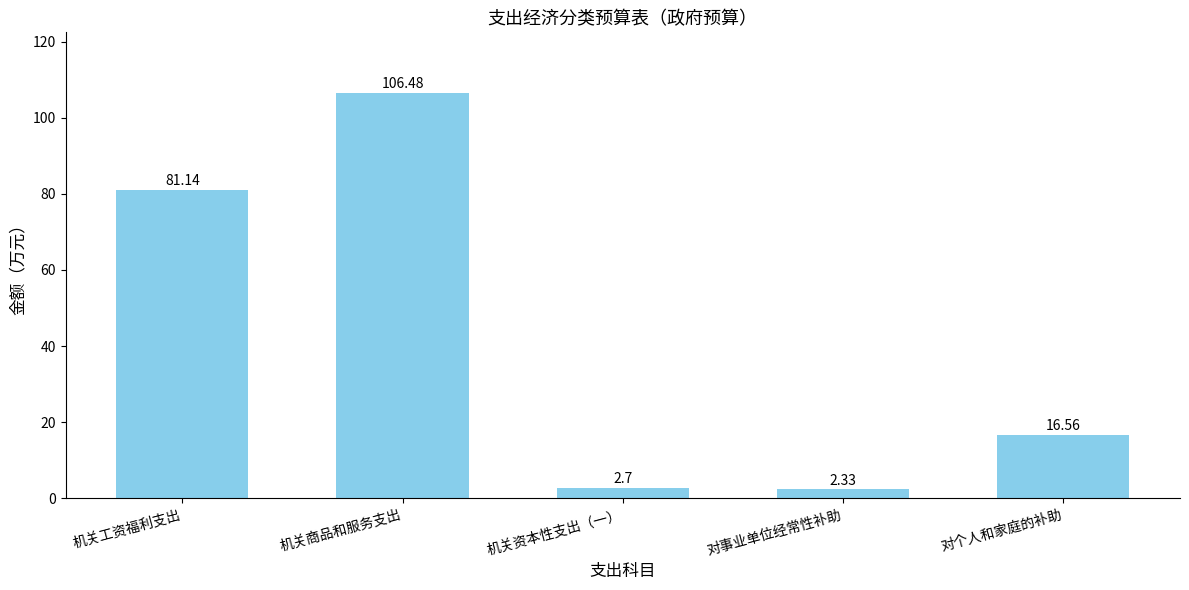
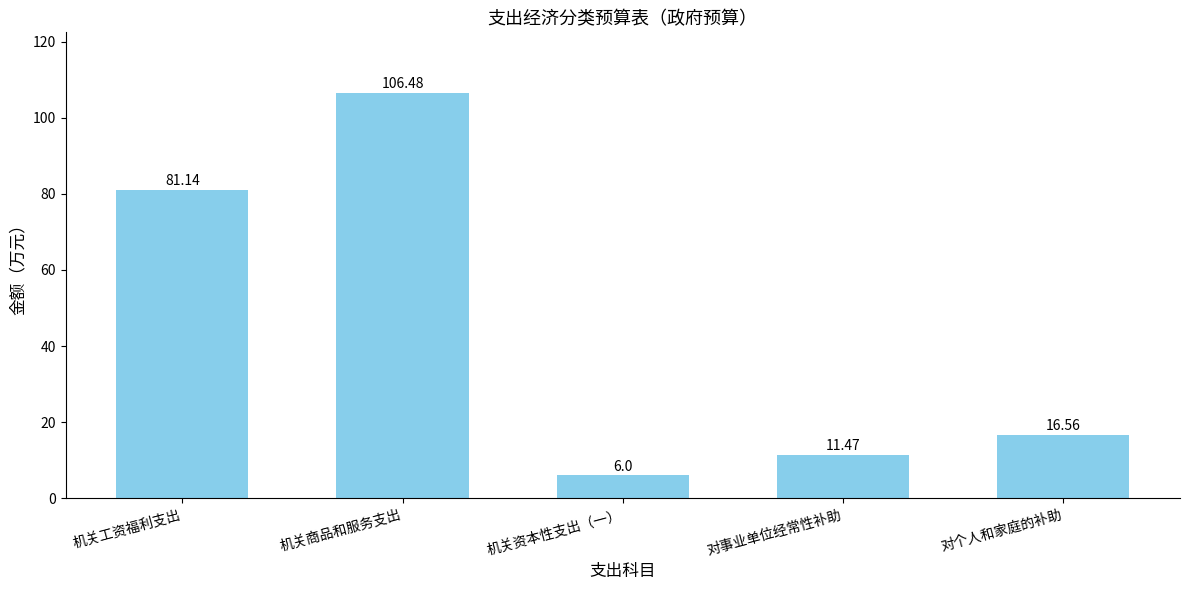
  {
    "机关工资福利支出": 81.14,
    "机关商品和服务支出": 106.48,
-   "机关资本性支出（一）": 2.7,
-   "对事业单位经常性补助": 2.33,
+   "机关资本性支出（一）": 6.0,
+   "对事业单位经常性补助": 11.47,
    "对个人和家庭的补助": 16.56
  }
